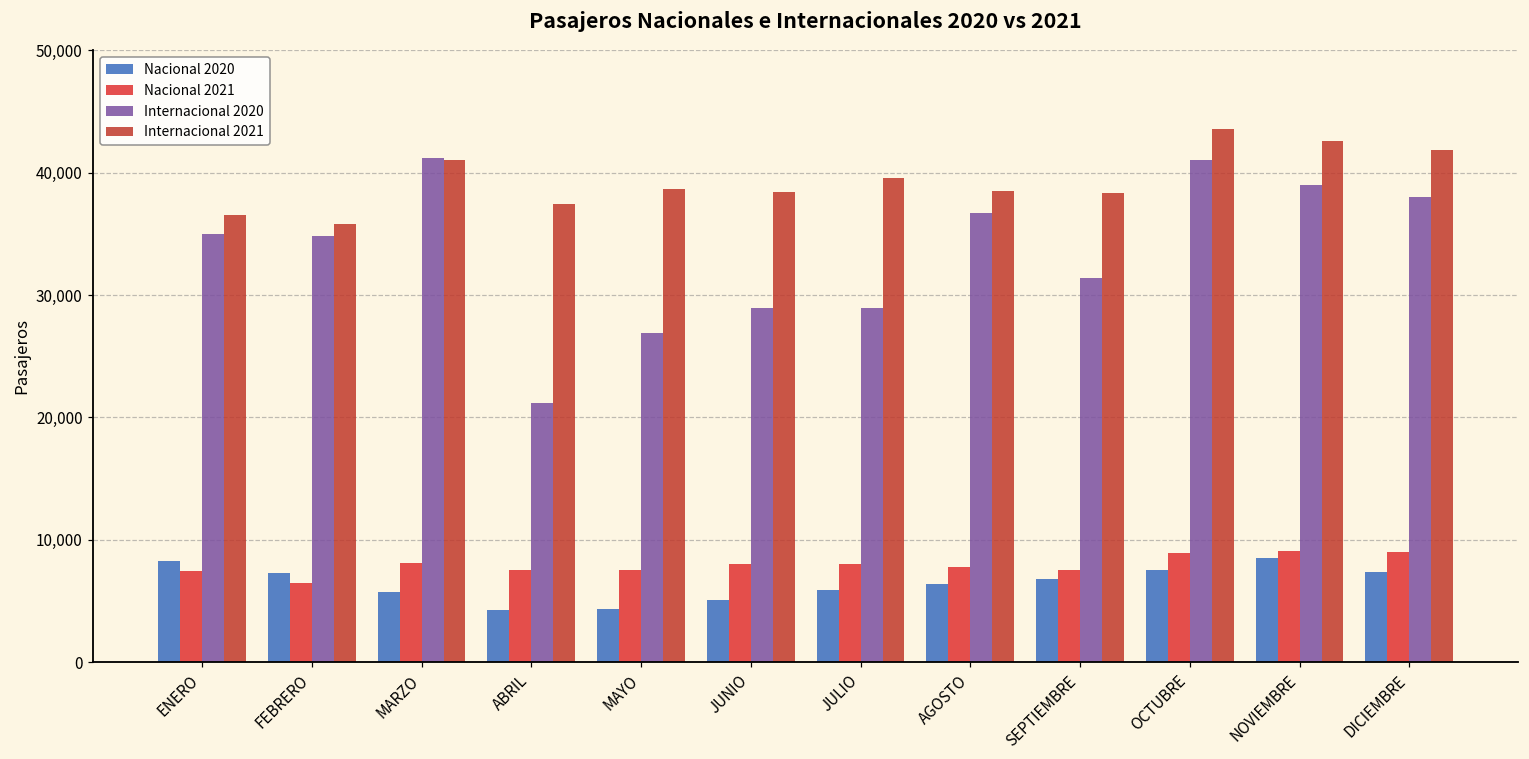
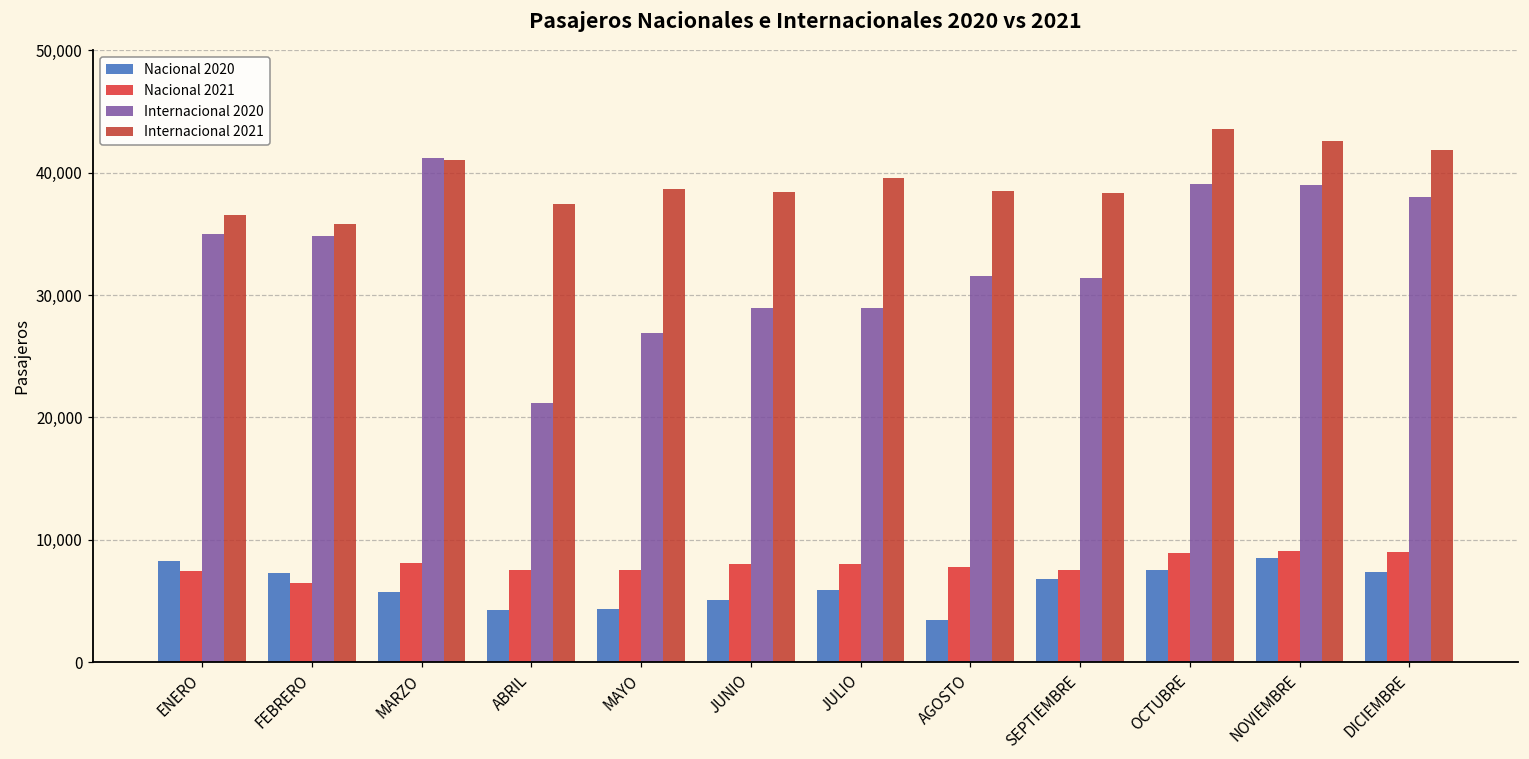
  {
    "Nacional 2020": {
      "ENERO": "8,200",
      "FEBRERO": "7,300",
      "MARZO": "5,700",
      "ABRIL": "4,200",
      "MAYO": "4,300",
      "JUNIO": "5,000",
      "JULIO": "5,900",
-     "AGOSTO": "6,400",
+     "AGOSTO": "3,500",
      "SEPTIEMBRE": "6,800",
      "OCTUBRE": "7,600",
      "NOVIEMBRE": "8,500",
      "DICIEMBRE": "7,300"
    },
    "Internacional 2020": {
      "ENERO": "35,000",
      "FEBRERO": "34,800",
      "MARZO": "41,200",
      "ABRIL": "21,200",
      "MAYO": "26,900",
      "JUNIO": "29,000",
      "JULIO": "29,000",
-     "AGOSTO": "36,700",
+     "AGOSTO": "31,500",
      "SEPTIEMBRE": "31,400",
-     "OCTUBRE": "41,000",
+     "OCTUBRE": "39,100",
      "NOVIEMBRE": "39,000",
      "DICIEMBRE": "38,000"
    }
  }
